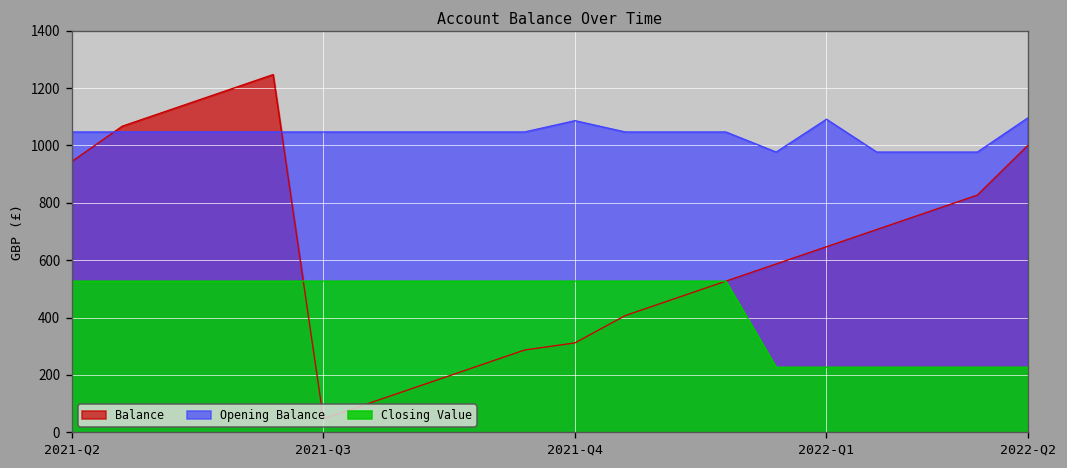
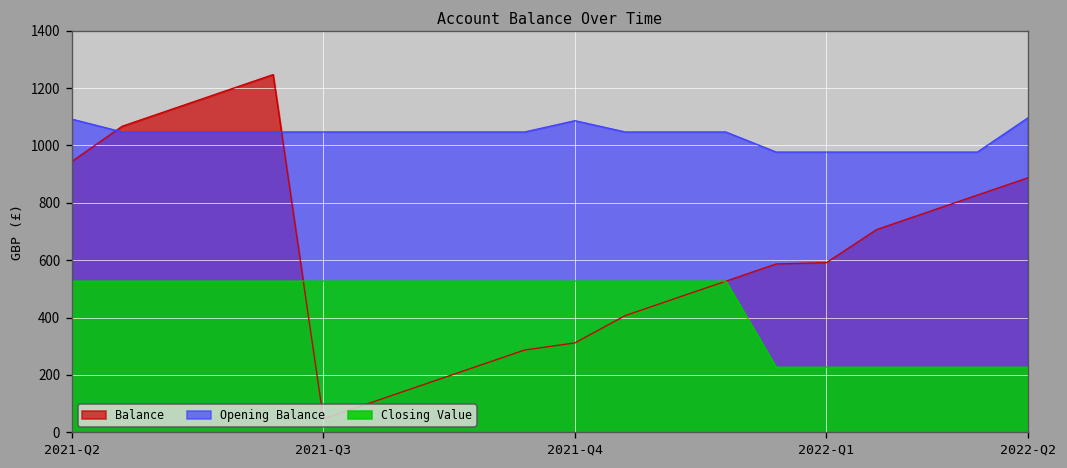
  {
    "Balance": {
      "2021-Q2": 940,
      "2021-Q4": 310,
-     "2022-Q1": 650,
-     "2022-Q2": 1000
+     "2022-Q1": 590,
+     "2022-Q2": 890
    },
    "Opening Balance": {
-     "2021-Q2": 1050,
+     "2021-Q2": 1090,
      "2021-Q3": 1050,
      "2021-Q4": 1090,
-     "2022-Q1": 1090,
+     "2022-Q1": 980,
      "2022-Q2": 1100
    },
    "Closing Value": {
      "2021-Q2": 530,
      "2021-Q3": 530,
      "2021-Q4": 530,
      "2022-Q1": 230,
      "2022-Q2": 230
    }
  }
